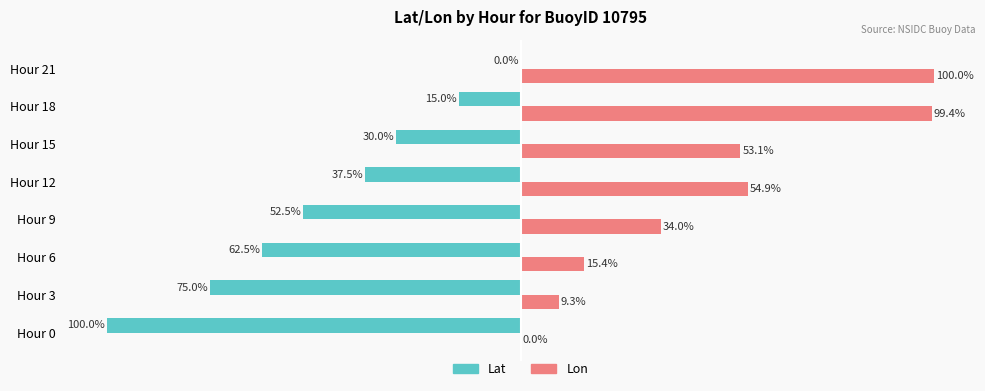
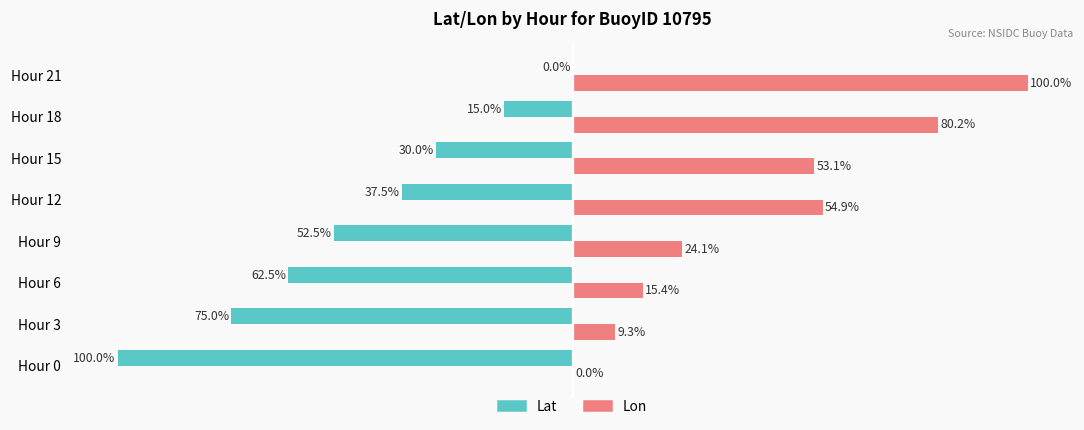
  {
    "Lat": {
      "Hour 21": "0.0%"
    },
    "Lon": {
      "Hour 21": "100.0%",
-     "Hour 18": "99.4%",
+     "Hour 18": "80.2%",
      "Hour 15": "53.1%",
      "Hour 12": "54.9%",
-     "Hour 9": "34.0%",
+     "Hour 9": "24.1%",
      "Hour 6": "15.4%",
      "Hour 3": "9.3%",
      "Hour 0": "0.0%"
    }
  }
